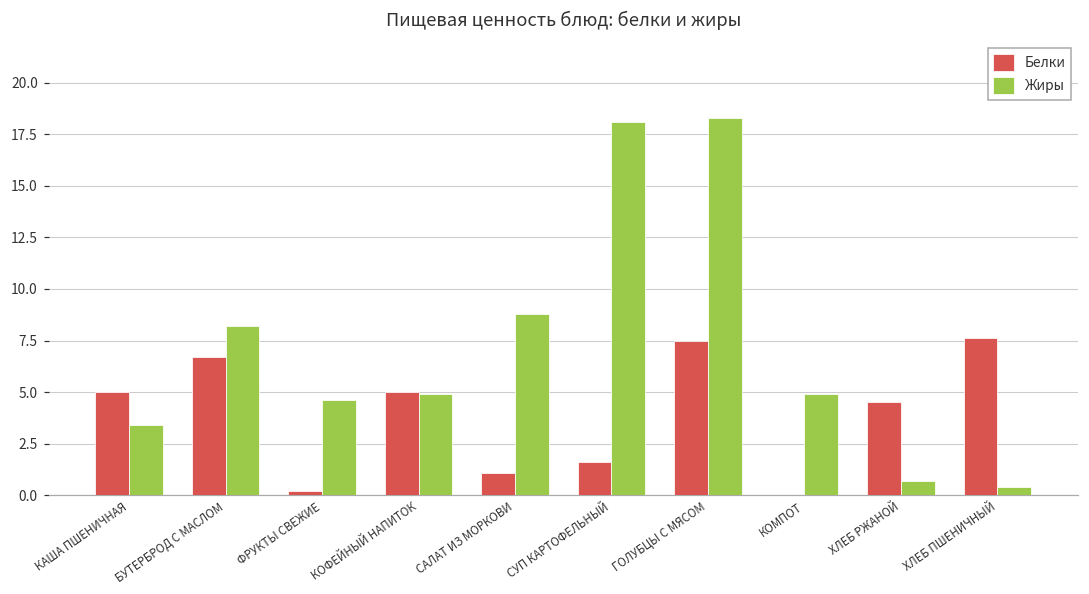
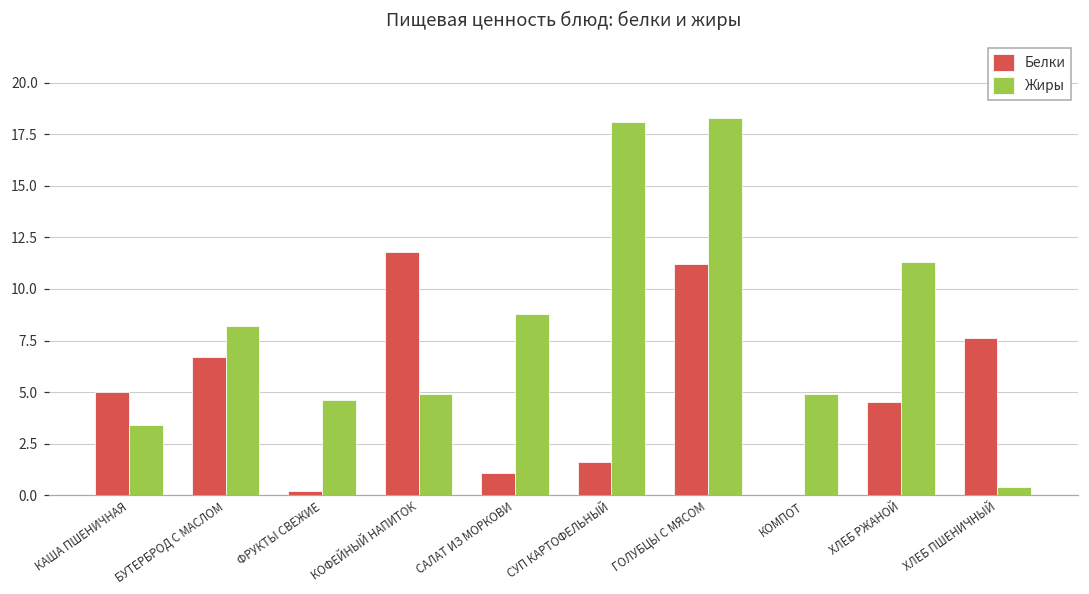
  {
    "Белки": {
      "КАША ПШЕНИЧНАЯ": 5.0,
      "БУТЕРБРОД С МАСЛОМ": 6.7,
      "ФРУКТЫ СВЕЖИЕ": 0.2,
-     "КОФЕЙНЫЙ НАПИТОК": 5.0,
+     "КОФЕЙНЫЙ НАПИТОК": 11.8,
      "САЛАТ ИЗ МОРКОВИ": 1.1,
      "СУП КАРТОФЕЛЬНЫЙ": 1.6,
-     "ГОЛУБЦЫ С МЯСОМ": 7.5,
+     "ГОЛУБЦЫ С МЯСОМ": 11.2,
      "КОМПОТ": 0.0,
      "ХЛЕБ РЖАНОЙ": 4.5,
      "ХЛЕБ ПШЕНИЧНЫЙ": 7.6
    },
    "Жиры": {
      "КАША ПШЕНИЧНАЯ": 3.4,
      "БУТЕРБРОД С МАСЛОМ": 8.2,
      "ФРУКТЫ СВЕЖИЕ": 4.6,
      "КОФЕЙНЫЙ НАПИТОК": 4.9,
      "САЛАТ ИЗ МОРКОВИ": 8.8,
      "СУП КАРТОФЕЛЬНЫЙ": 18.1,
      "ГОЛУБЦЫ С МЯСОМ": 18.3,
      "КОМПОТ": 4.9,
-     "ХЛЕБ РЖАНОЙ": 0.7,
+     "ХЛЕБ РЖАНОЙ": 11.3,
      "ХЛЕБ ПШЕНИЧНЫЙ": 0.4
    }
  }
